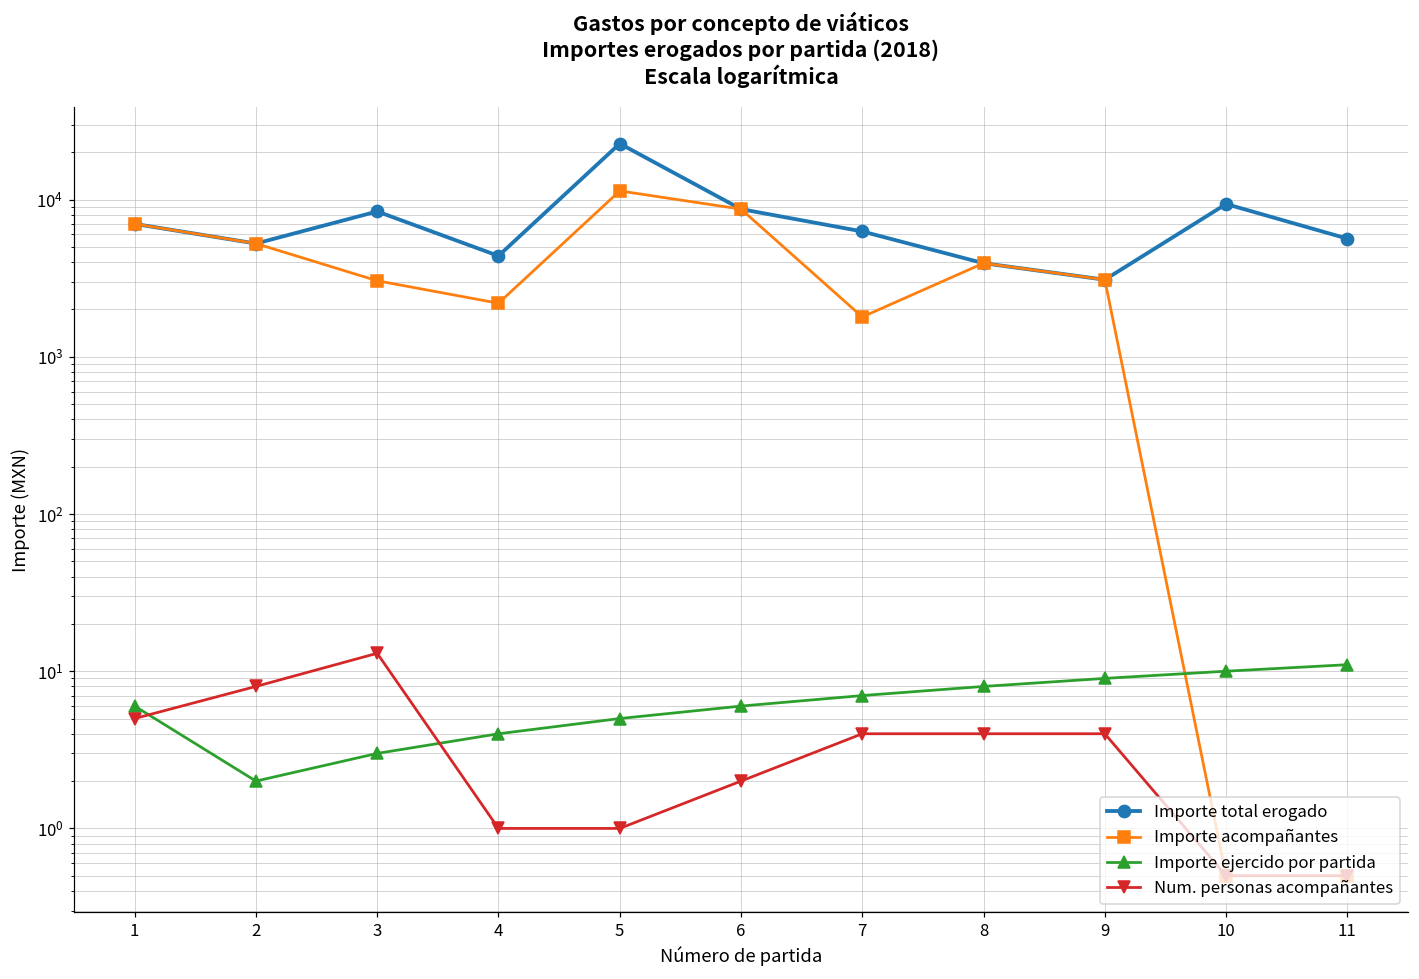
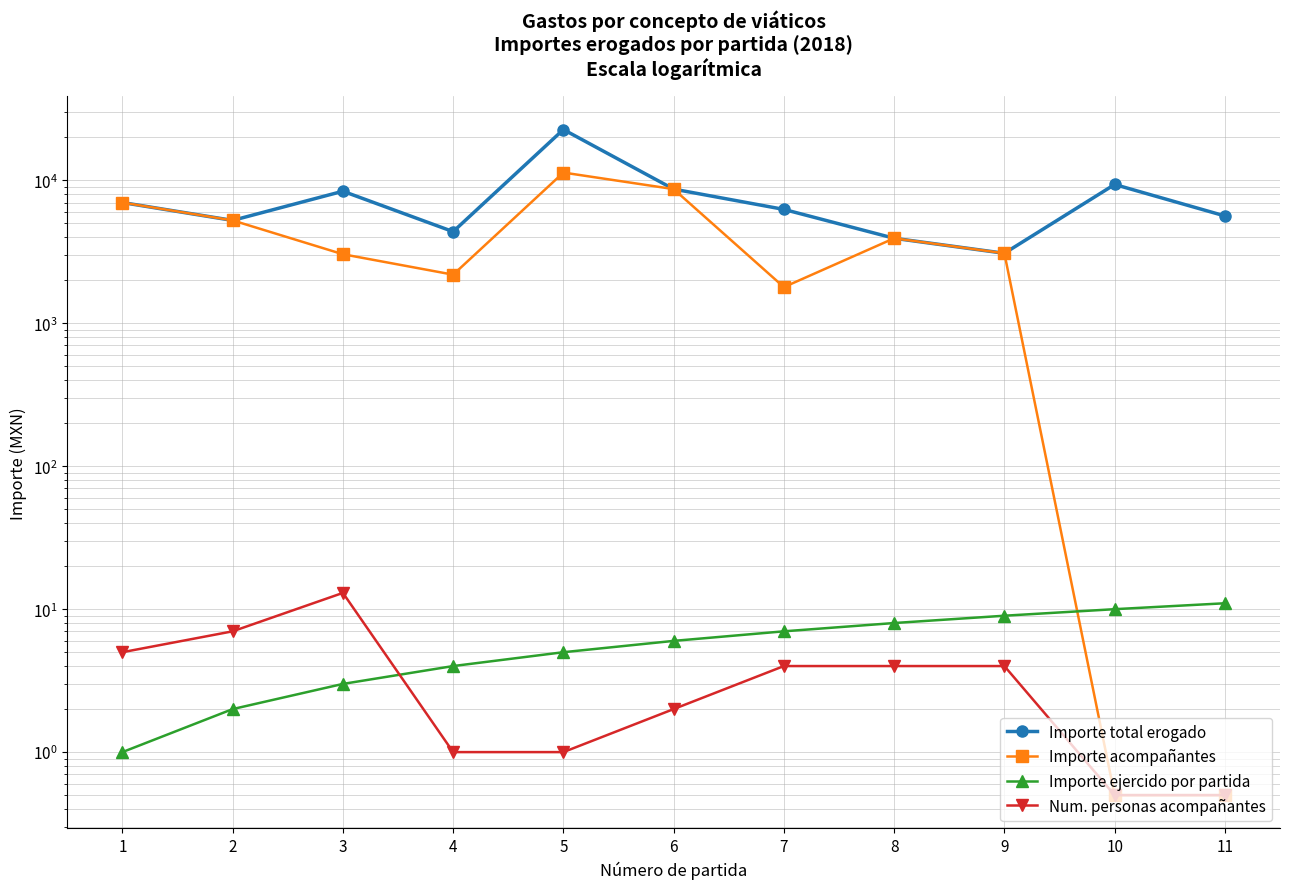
  {
    "Importe total erogado": {
      "3": 8000,
      "4": 4400,
      "5": 23000,
      "7": 6000,
      "10": 9000,
      "11": 5600
    },
    "Importe acompañantes": {
      "3": 3000,
      "4": 2200,
      "5": 11000,
      "7": 1800
    },
    "Importe ejercido por partida": {
-     "1": 6,
+     "1": 1,
      "2": 2,
      "3": 3,
      "4": 4,
      "5": 5,
      "6": 6,
      "7": 7,
      "8": 8,
      "9": 9,
      "10": 10,
      "11": 11
    },
    "Num. personas acompañantes": {
      "1": 5,
-     "2": 8,
+     "2": 7,
      "3": 13,
      "4": 1,
      "5": 1,
      "6": 2,
      "7": 4,
      "8": 4,
      "9": 4
    }
  }
